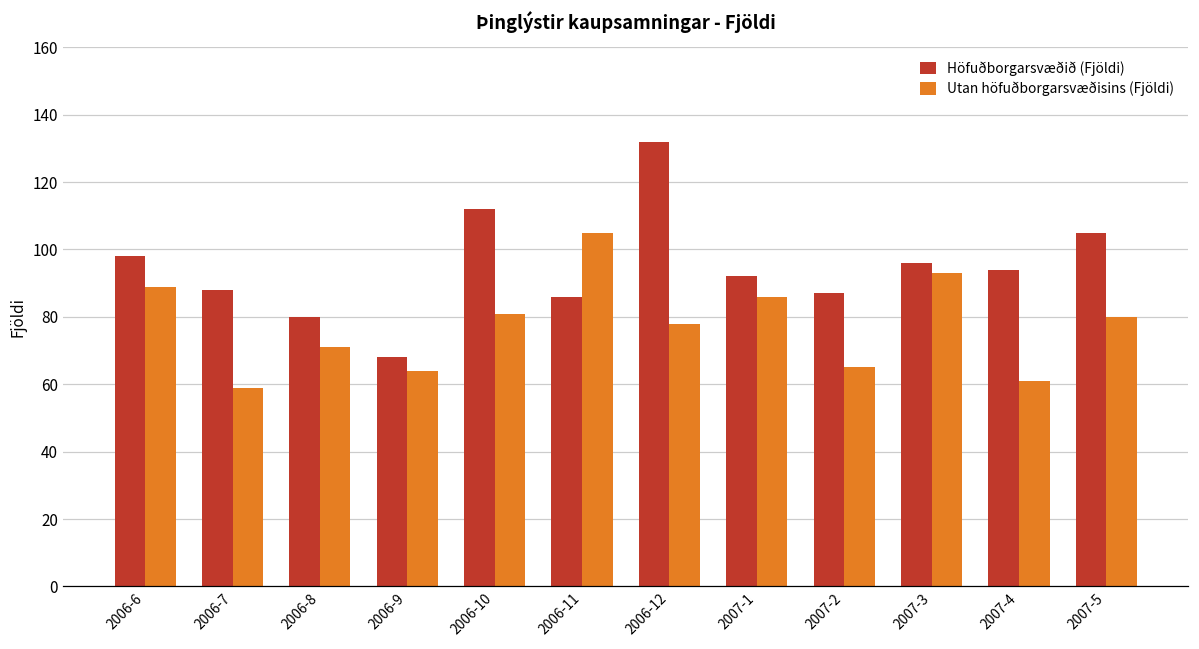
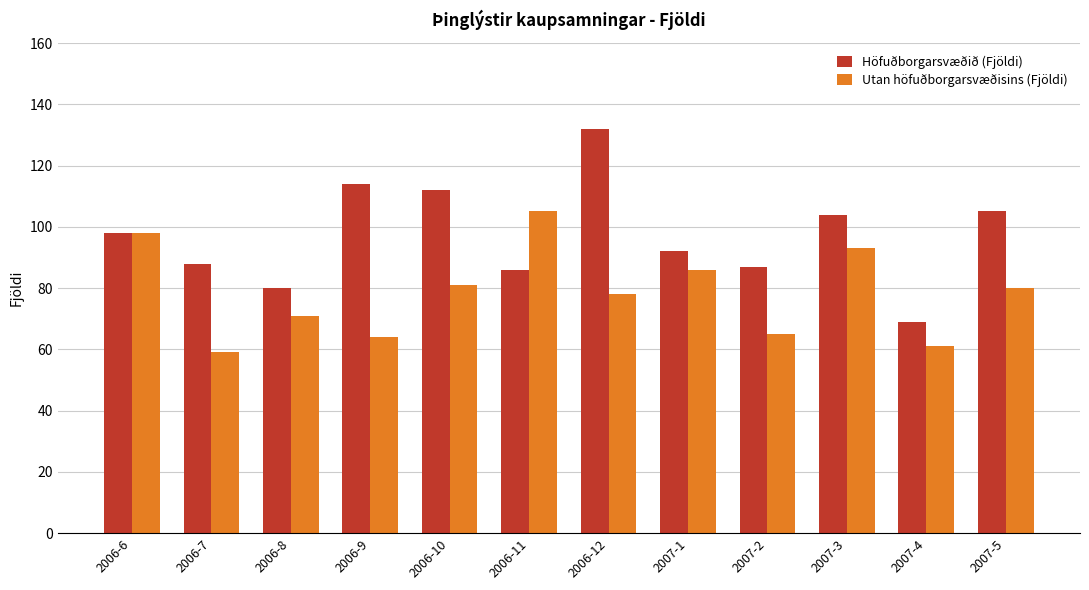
  {
    "Höfuðborgarsvæðið (Fjöldi)": {
      "2006-6": 98,
      "2006-7": 88,
      "2006-8": 80,
-     "2006-9": 68,
+     "2006-9": 114,
      "2006-10": 112,
      "2006-11": 86,
      "2006-12": 132,
      "2007-1": 92,
      "2007-2": 87,
-     "2007-3": 96,
-     "2007-4": 94,
+     "2007-3": 104,
+     "2007-4": 69,
      "2007-5": 105
    },
    "Utan höfuðborgarsvæðisins (Fjöldi)": {
-     "2006-6": 89,
+     "2006-6": 98,
      "2006-7": 59,
      "2006-8": 71,
      "2006-9": 64,
      "2006-10": 81,
      "2006-11": 105,
      "2006-12": 78,
      "2007-1": 86,
      "2007-2": 65,
      "2007-3": 93,
      "2007-4": 61,
      "2007-5": 80
    }
  }
